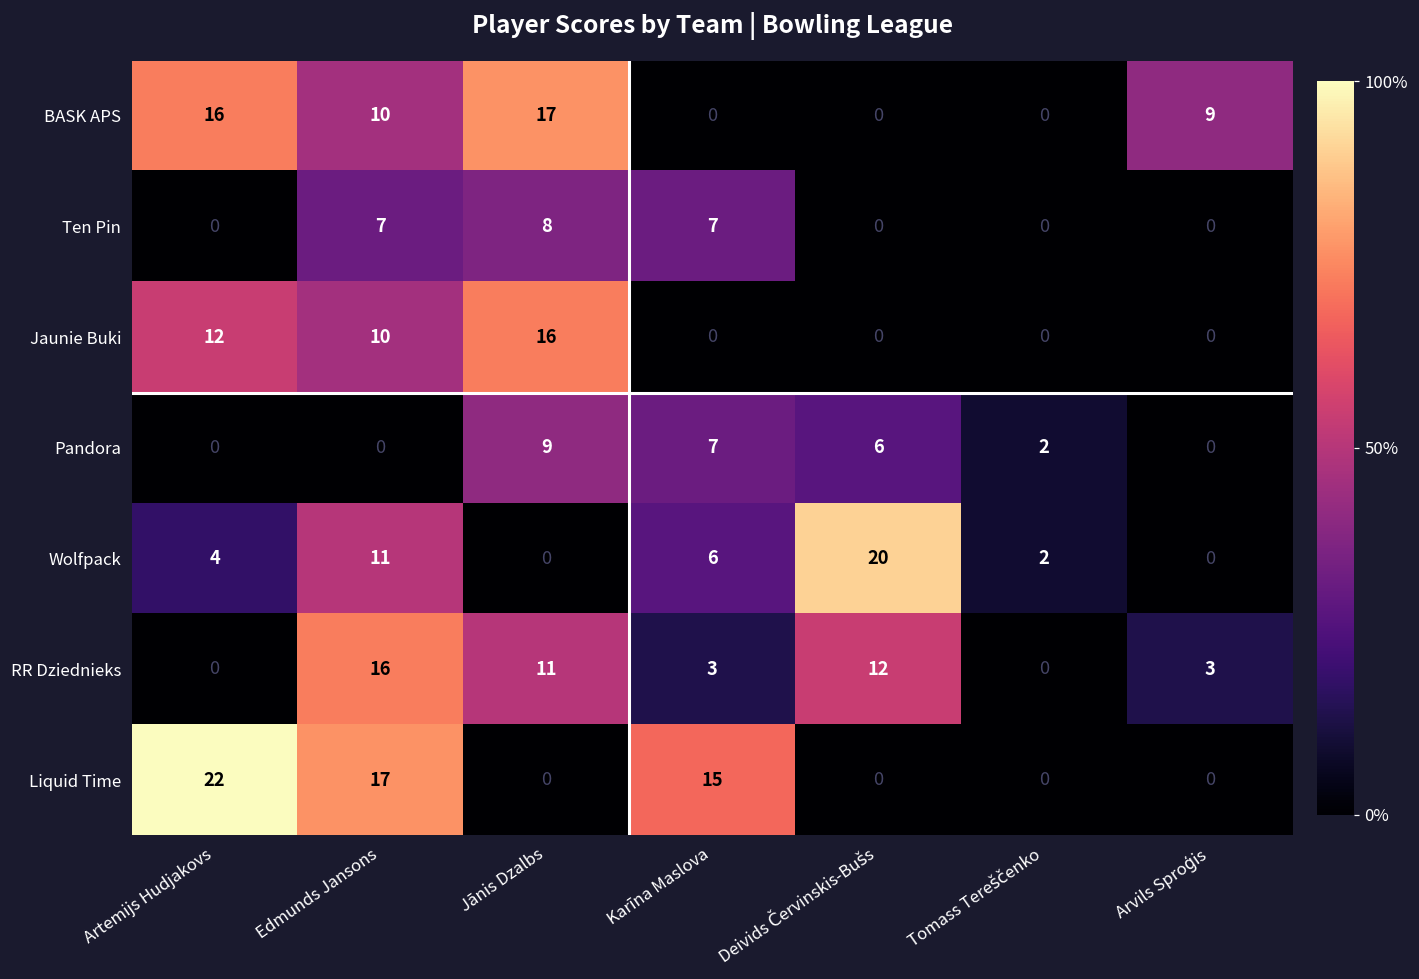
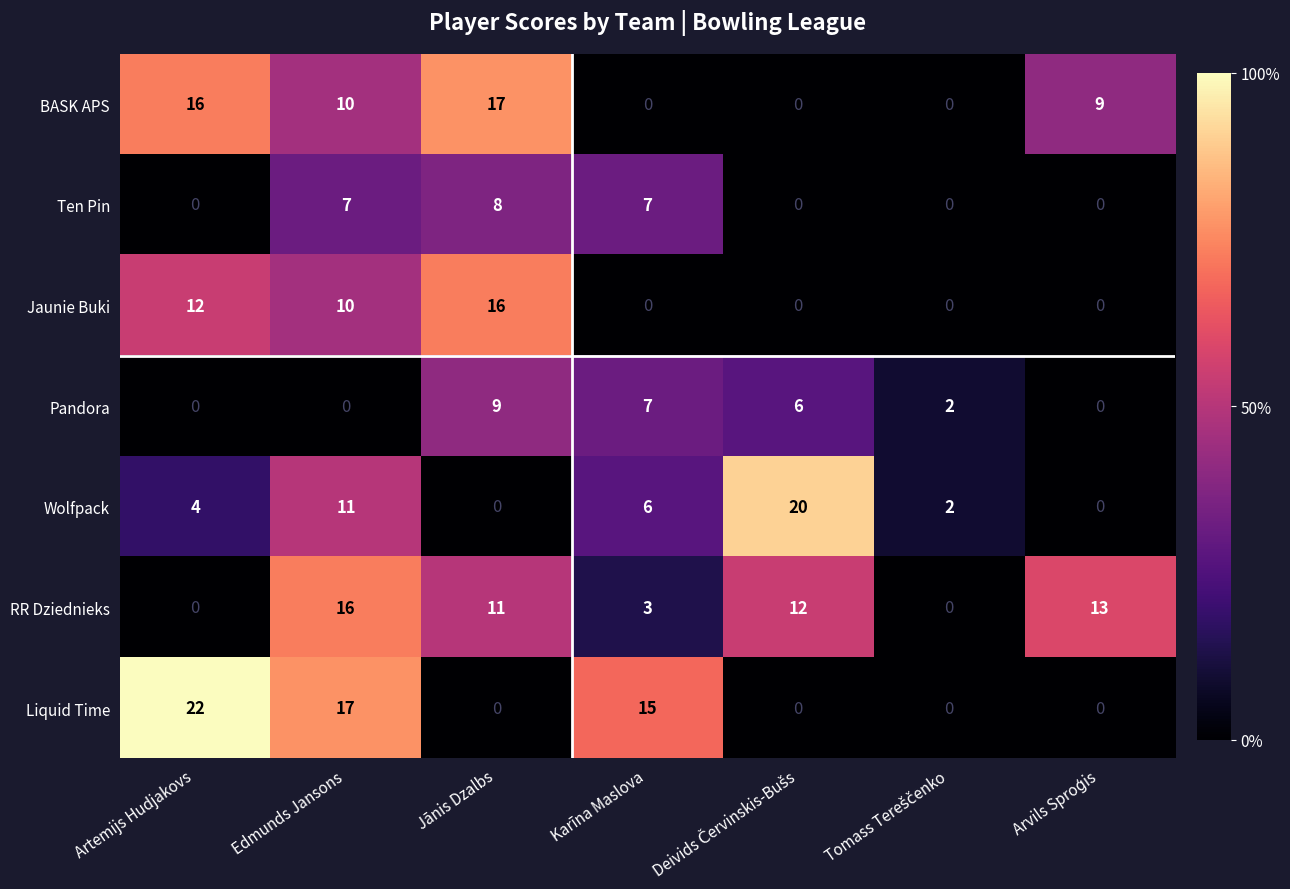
  {
    "BASK APS": {
      "Artemijs Hudjakovs": 16,
      "Edmunds Jansons": 10,
      "Jānis Dzalbs": 17,
      "Karīna Maslova": 0,
      "Deivids Červinskis-Bušs": 0,
      "Tomass Tereščenko": 0,
      "Arvils Sproģis": 9
    },
    "Ten Pin": {
      "Artemijs Hudjakovs": 0,
      "Edmunds Jansons": 7,
      "Jānis Dzalbs": 8,
      "Karīna Maslova": 7,
      "Deivids Červinskis-Bušs": 0,
      "Tomass Tereščenko": 0,
      "Arvils Sproģis": 0
    },
    "Jaunie Buki": {
      "Artemijs Hudjakovs": 12,
      "Edmunds Jansons": 10,
      "Jānis Dzalbs": 16,
      "Karīna Maslova": 0,
      "Deivids Červinskis-Bušs": 0,
      "Tomass Tereščenko": 0,
      "Arvils Sproģis": 0
    },
    "Pandora": {
      "Artemijs Hudjakovs": 0,
      "Edmunds Jansons": 0,
      "Jānis Dzalbs": 9,
      "Karīna Maslova": 7,
      "Deivids Červinskis-Bušs": 6,
      "Tomass Tereščenko": 2,
      "Arvils Sproģis": 0
    },
    "Wolfpack": {
      "Artemijs Hudjakovs": 4,
      "Edmunds Jansons": 11,
      "Jānis Dzalbs": 0,
      "Karīna Maslova": 6,
      "Deivids Červinskis-Bušs": 20,
      "Tomass Tereščenko": 2,
      "Arvils Sproģis": 0
    },
    "RR Dziednieks": {
      "Artemijs Hudjakovs": 0,
      "Edmunds Jansons": 16,
      "Jānis Dzalbs": 11,
      "Karīna Maslova": 3,
      "Deivids Červinskis-Bušs": 12,
      "Tomass Tereščenko": 0,
-     "Arvils Sproģis": 3
+     "Arvils Sproģis": 13
    },
    "Liquid Time": {
      "Artemijs Hudjakovs": 22,
      "Edmunds Jansons": 17,
      "Jānis Dzalbs": 0,
      "Karīna Maslova": 15,
      "Deivids Červinskis-Bušs": 0,
      "Tomass Tereščenko": 0,
      "Arvils Sproģis": 0
    }
  }
